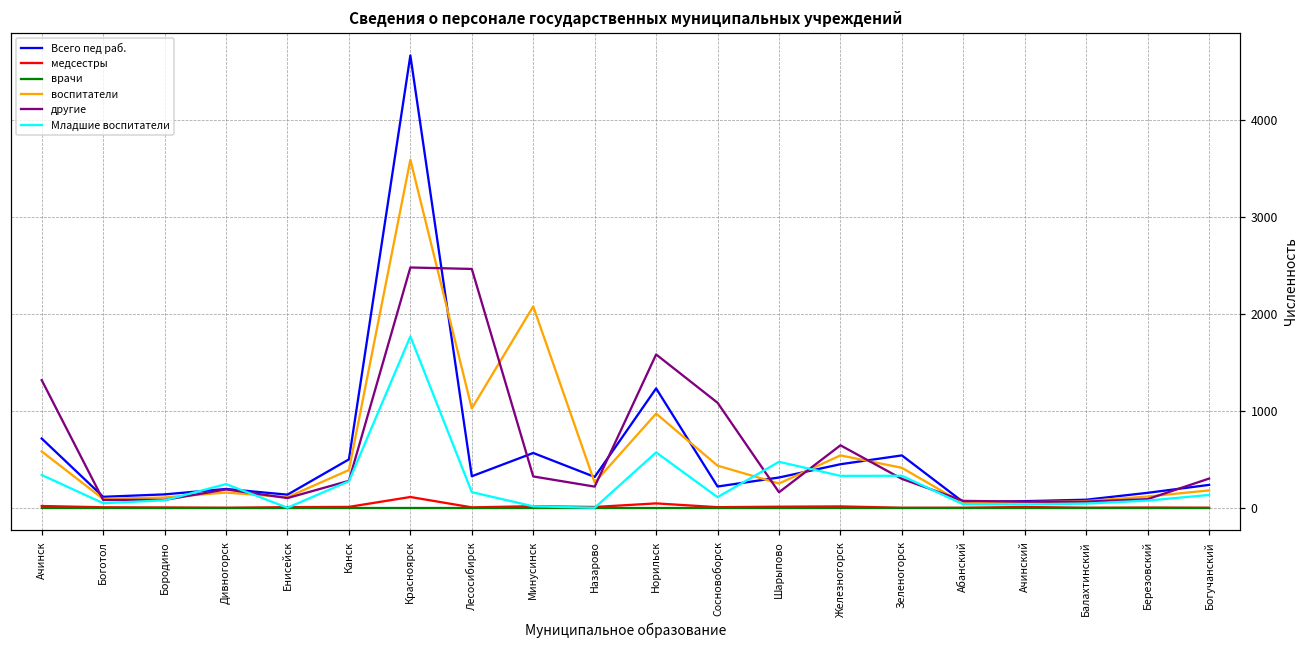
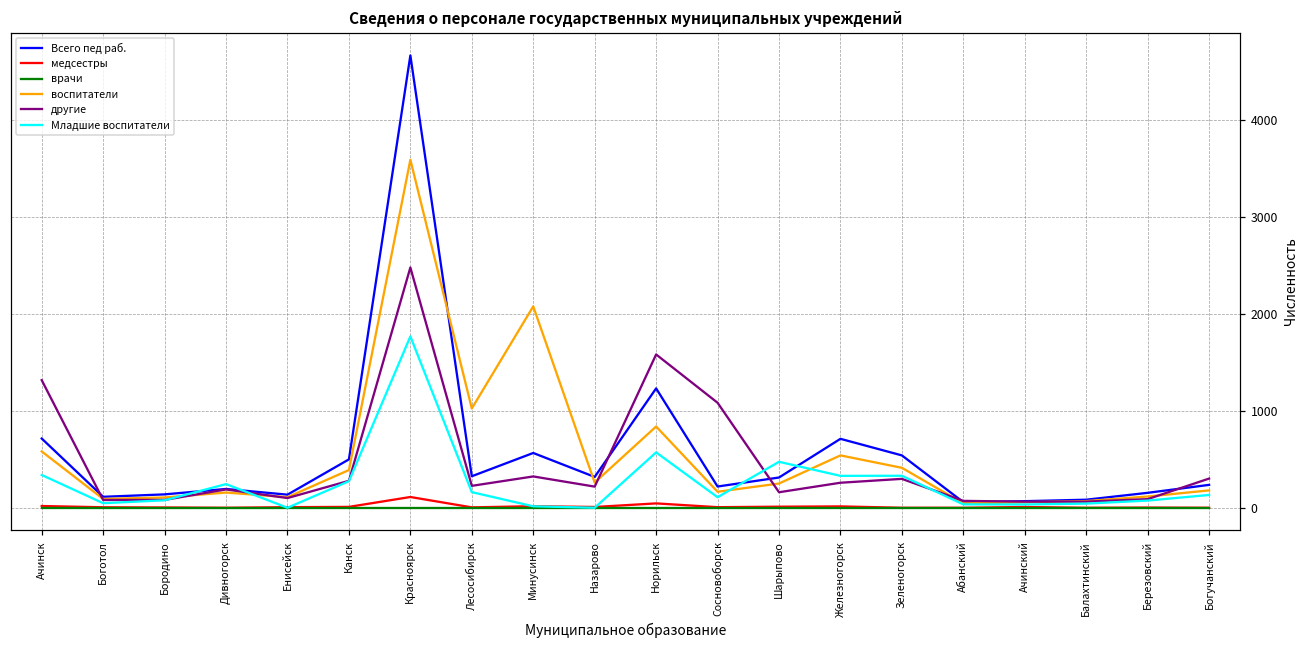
  {
    "Всего пед раб.": {
      "Ачинск": 700,
      "Бородино": 100,
      "Канск": 500,
      "Красноярск": 4700,
      "Лесосибирск": 300,
      "Минусинск": 600,
      "Назарово": 300,
      "Норильск": 1200,
      "Сосновоборск": 200,
      "Шарыпово": 300,
-     "Железногорск": 400,
+     "Железногорск": 700,
      "Зеленогорск": 500,
      "Березовский": 200,
      "Богучанский": 200
    },
    "медсестры": {
      "Красноярск": 100,
      "Норильск": 0
    },
    "врачи": {
      "Красноярск": 0,
      "Норильск": 0
    },
    "воспитатели": {
      "Ачинск": 600,
      "Дивногорск": 200,
      "Канск": 400,
      "Красноярск": 3600,
      "Лесосибирск": 1000,
      "Минусинск": 2100,
      "Назарово": 300,
-     "Норильск": 1000,
-     "Сосновоборск": 400,
+     "Норильск": 800,
+     "Сосновоборск": 200,
      "Шарыпово": 300,
      "Железногорск": 500,
      "Зеленогорск": 400,
      "Богучанский": 200
    },
    "другие": {
      "Ачинск": 1300,
      "Красноярск": 2500,
-     "Лесосибирск": 2500,
+     "Лесосибирск": 200,
      "Минусинск": 300,
      "Назарово": 200,
      "Норильск": 1600,
      "Сосновоборск": 1100,
      "Шарыпово": 200,
-     "Железногорск": 600,
+     "Железногорск": 300,
      "Зеленогорск": 300,
      "Богучанский": 300
    },
    "Младшие воспитатели": {
      "Ачинск": 300,
      "Боготол": 0,
      "Дивногорск": 200,
      "Красноярск": 1800,
      "Лесосибирск": 200,
      "Норильск": 600,
      "Сосновоборск": 100,
      "Шарыпово": 500,
      "Железногорск": 300,
      "Зеленогорск": 300,
      "Богучанский": 100
    }
  }
